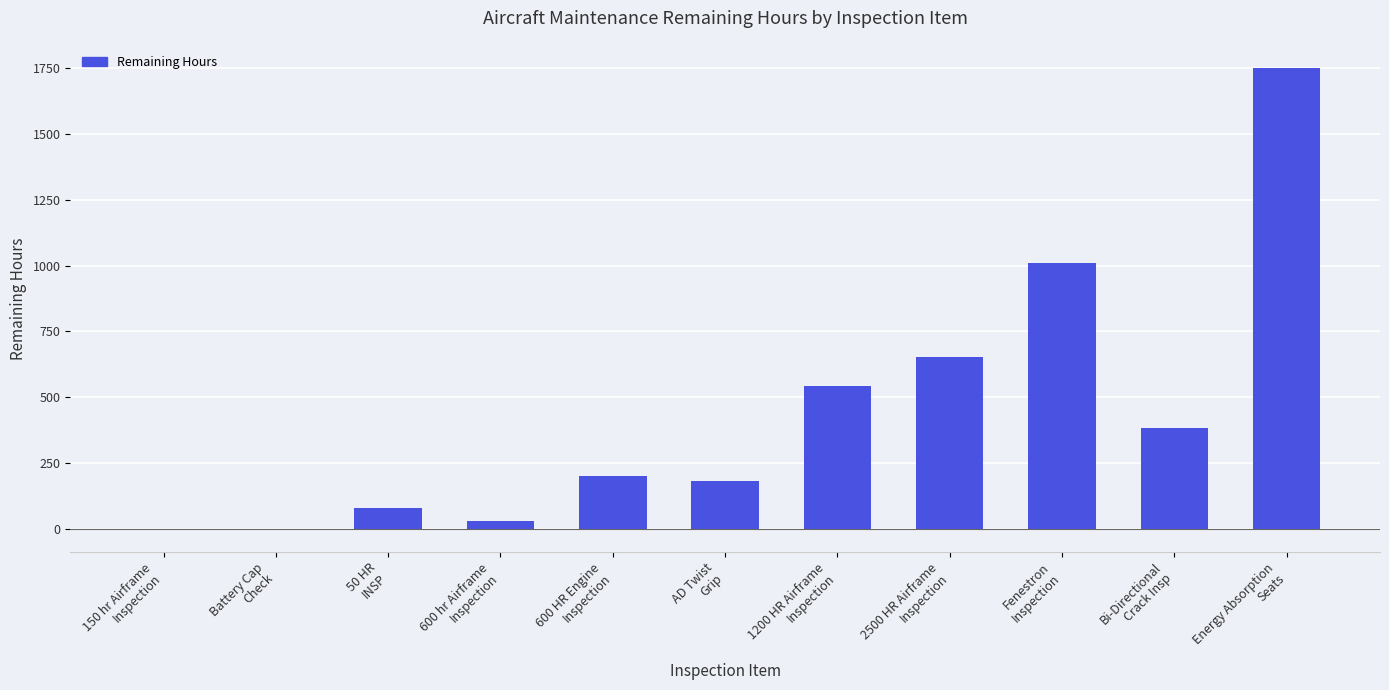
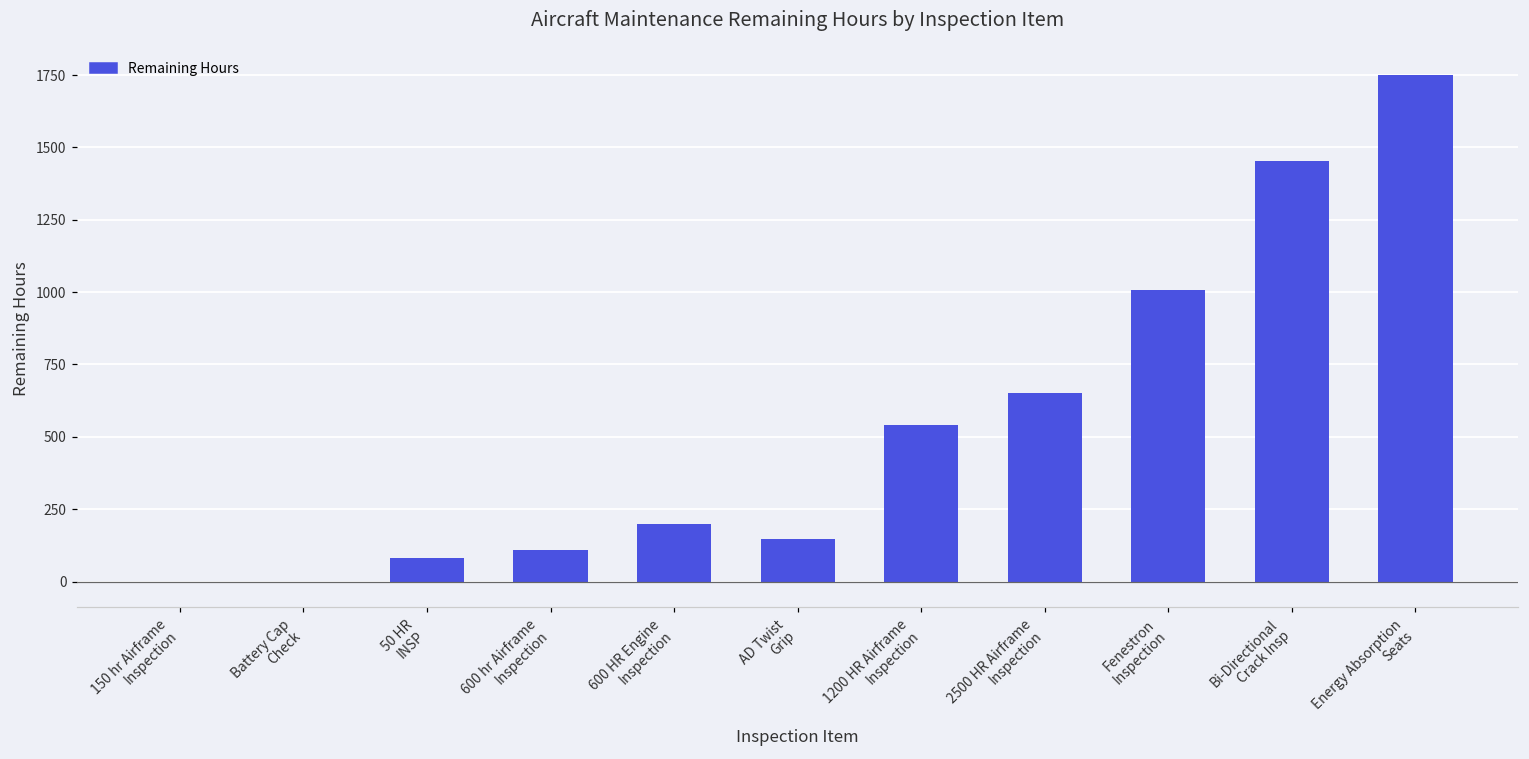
  {
    "50 HR INSP": 80,
-   "600 hr Airframe Inspection": 30,
+   "600 hr Airframe Inspection": 110,
    "600 HR Engine Inspection": 200,
-   "AD Twist Grip": 180,
+   "AD Twist Grip": 150,
    "1200 HR Airframe Inspection": 540,
    "2500 HR Airframe Inspection": 650,
    "Fenestron Inspection": 1010,
-   "Bi-Directional Crack Insp": 380,
+   "Bi-Directional Crack Insp": 1450,
    "Energy Absorption Seats": 1750
  }
